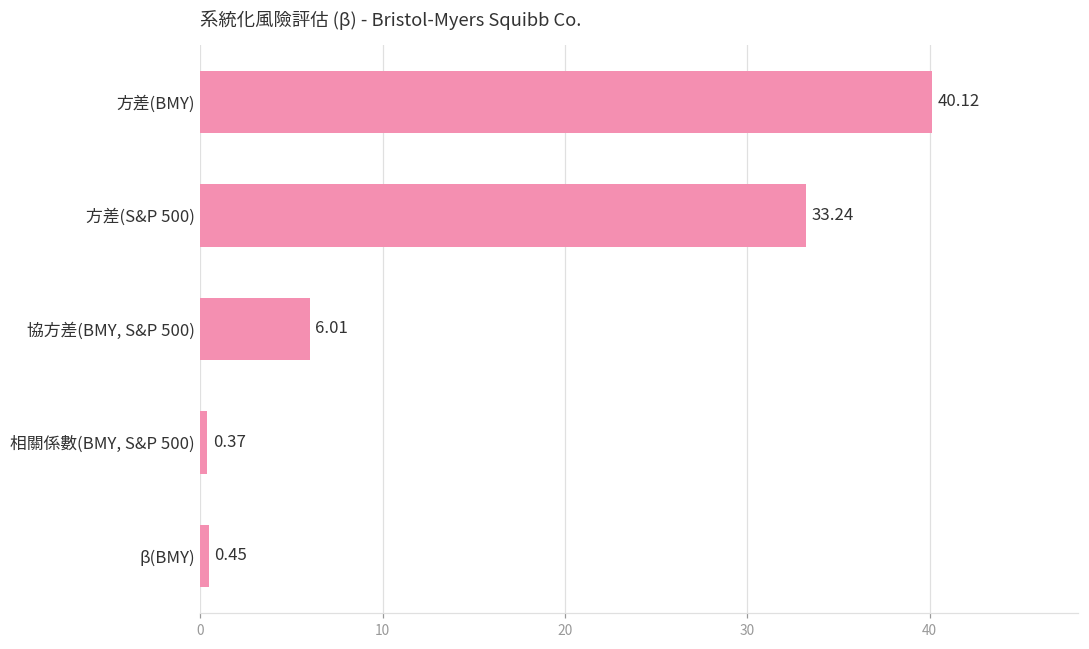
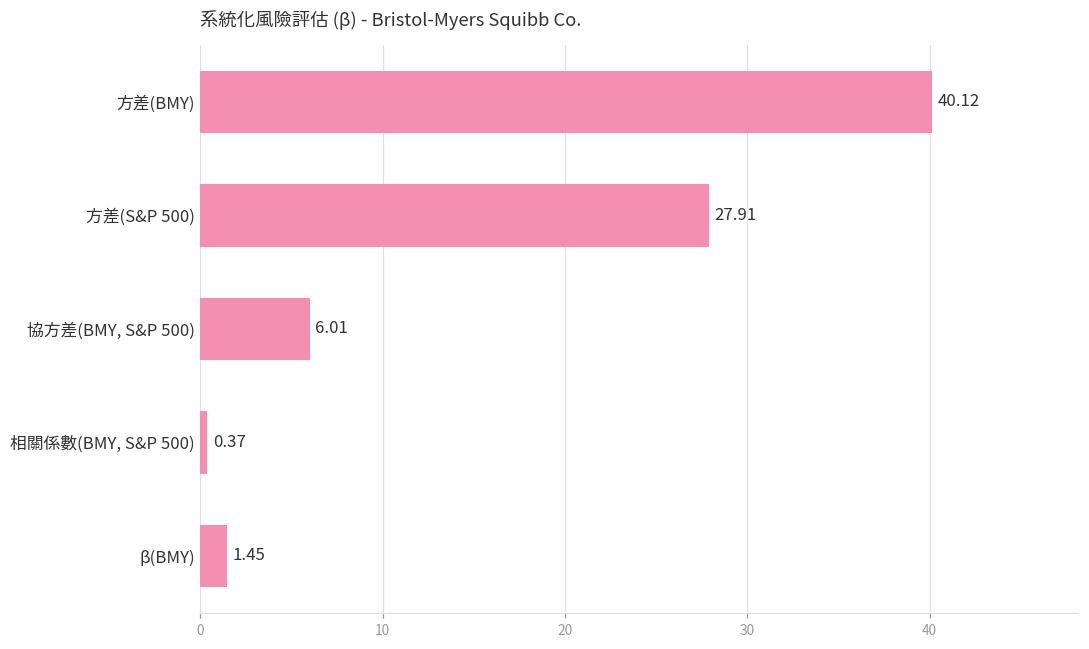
  {
    "方差(BMY)": 40.12,
-   "方差(S&P 500)": 33.24,
+   "方差(S&P 500)": 27.91,
    "協方差(BMY, S&P 500)": 6.01,
    "相關係數(BMY, S&P 500)": 0.37,
-   "β(BMY)": 0.45
+   "β(BMY)": 1.45
  }
